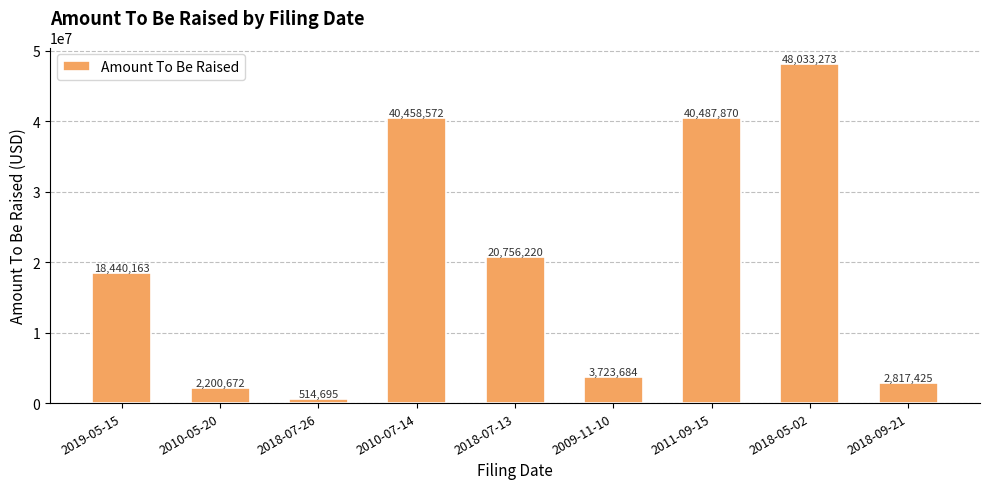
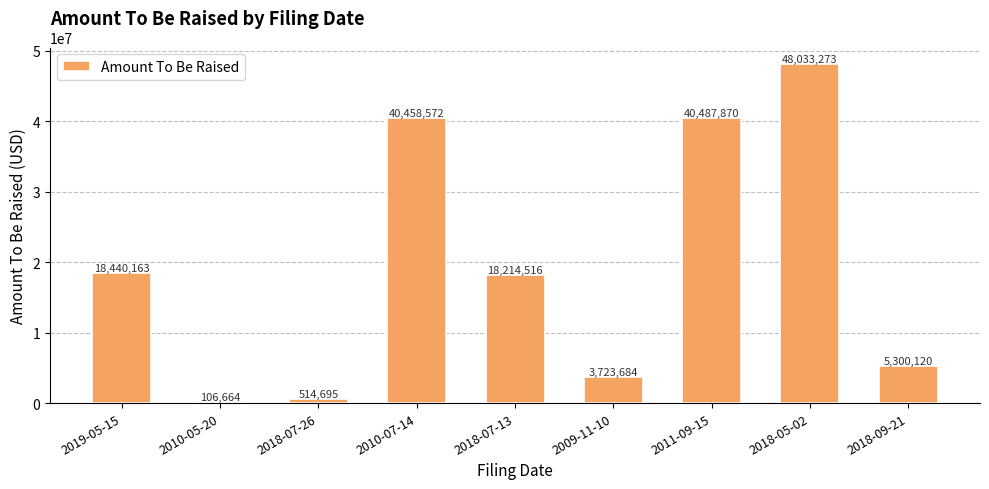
  {
    "2019-05-15": "18,440,163",
-   "2010-05-20": "2,200,672",
+   "2010-05-20": "106,664",
    "2018-07-26": "514,695",
    "2010-07-14": "40,458,572",
-   "2018-07-13": "20,756,220",
+   "2018-07-13": "18,214,516",
    "2009-11-10": "3,723,684",
    "2011-09-15": "40,487,870",
    "2018-05-02": "48,033,273",
-   "2018-09-21": "2,817,425"
+   "2018-09-21": "5,300,120"
  }
